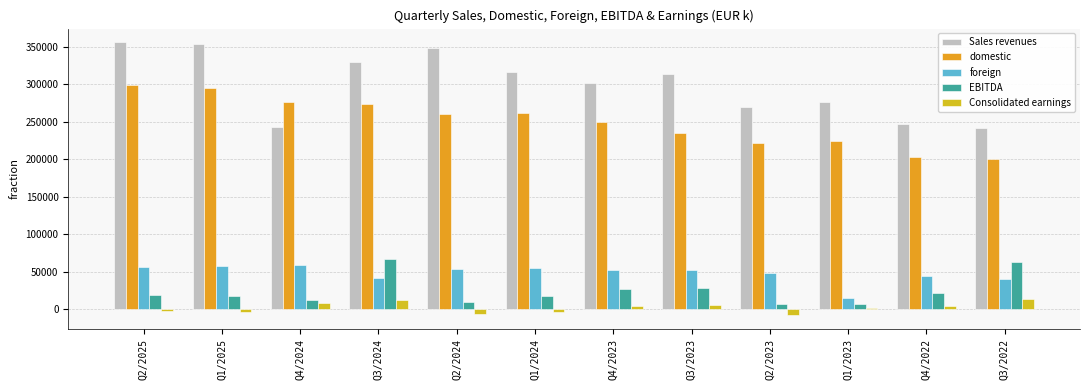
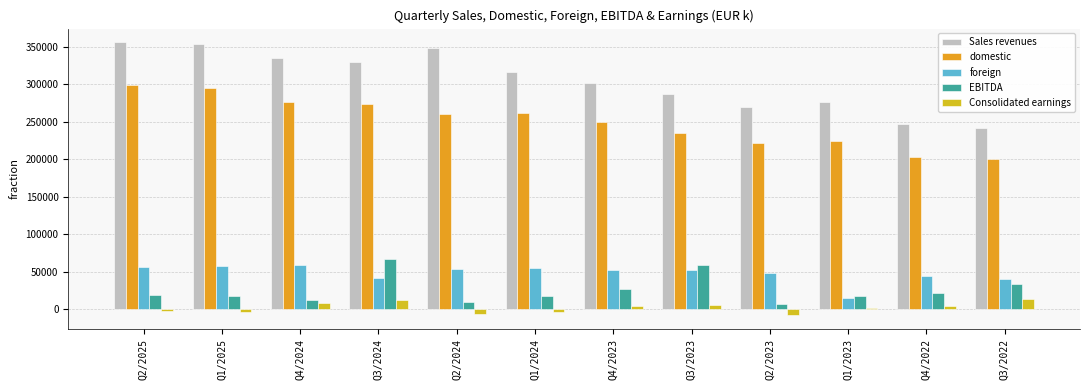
  {
    "Sales revenues": {
      "Q2/2025": 360000,
      "Q1/2025": 350000,
-     "Q4/2024": 240000,
+     "Q4/2024": 340000,
      "Q3/2024": 330000,
      "Q2/2024": 350000,
      "Q1/2024": 320000,
      "Q4/2023": 300000,
-     "Q3/2023": 310000,
+     "Q3/2023": 290000,
      "Q2/2023": 270000,
      "Q1/2023": 280000,
      "Q4/2022": 250000,
      "Q3/2022": 240000
    },
    "foreign": {
      "Q2/2025": 60000,
      "Q1/2025": 60000,
      "Q4/2024": 60000,
      "Q3/2024": 40000,
      "Q2/2024": 50000,
      "Q1/2024": 60000,
      "Q4/2023": 50000,
      "Q3/2023": 50000,
      "Q2/2023": 50000,
      "Q1/2023": 10000,
      "Q4/2022": 40000,
      "Q3/2022": 40000
    },
    "EBITDA": {
      "Q2/2025": 20000,
      "Q1/2025": 20000,
      "Q4/2024": 10000,
      "Q3/2024": 70000,
      "Q2/2024": 10000,
      "Q1/2024": 20000,
      "Q4/2023": 30000,
-     "Q3/2023": 30000,
+     "Q3/2023": 60000,
      "Q2/2023": 10000,
-     "Q1/2023": 10000,
+     "Q1/2023": 20000,
      "Q4/2022": 20000,
-     "Q3/2022": 60000
+     "Q3/2022": 30000
    }
  }
